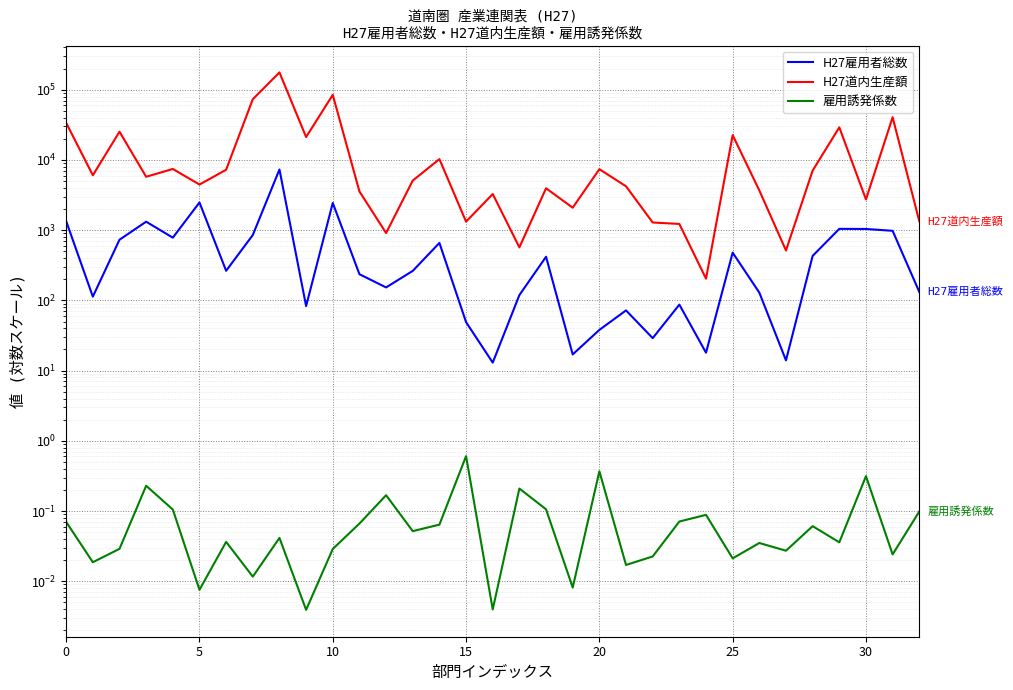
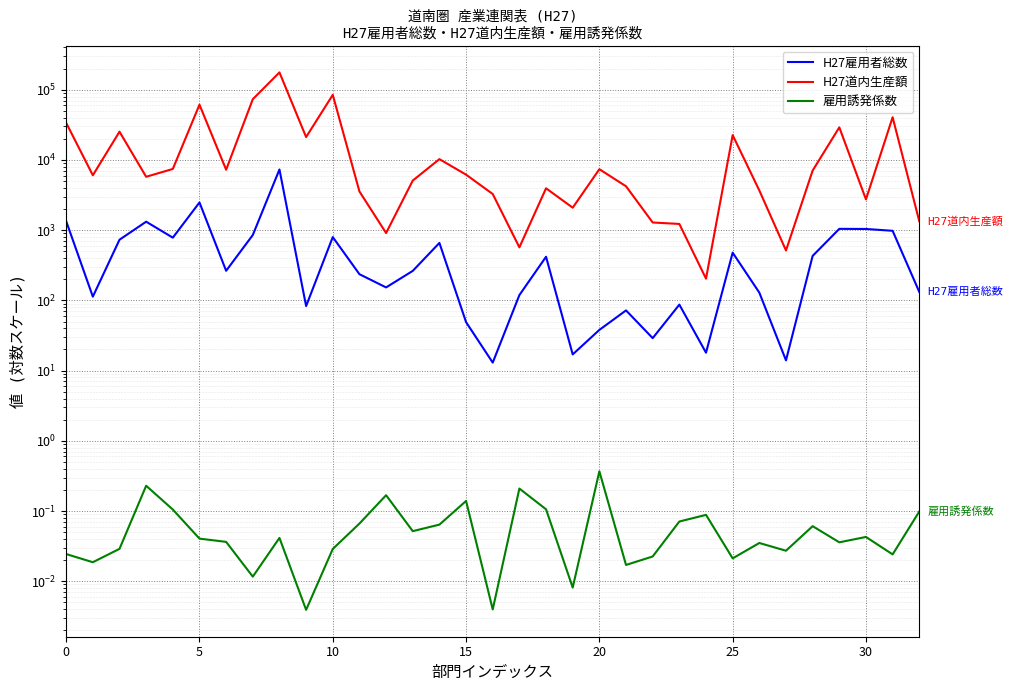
  {
    "H27雇用者総数": {
      "0": 1300,
      "5": 2500,
-     "10": 2400,
+     "10": 800,
      "15": 50,
      "20": 40,
      "25": 500,
      "30": 1000
    },
    "H27道内生産額": {
      "0": 30000,
-     "5": 4000,
+     "5": 60000,
      "10": 80000,
-     "15": 1300,
+     "15": 6000,
      "20": 7000,
      "25": 23000,
      "30": 2700
    },
    "雇用誘発係数": {
-     "0": 0.07,
-     "5": 0.008,
+     "0": 0.024,
+     "5": 0.04,
      "10": 0.029,
-     "15": 0.6,
+     "15": 0.14,
      "20": 0.4,
      "25": 0.021,
-     "30": 0.3
+     "30": 0.04
    }
  }
